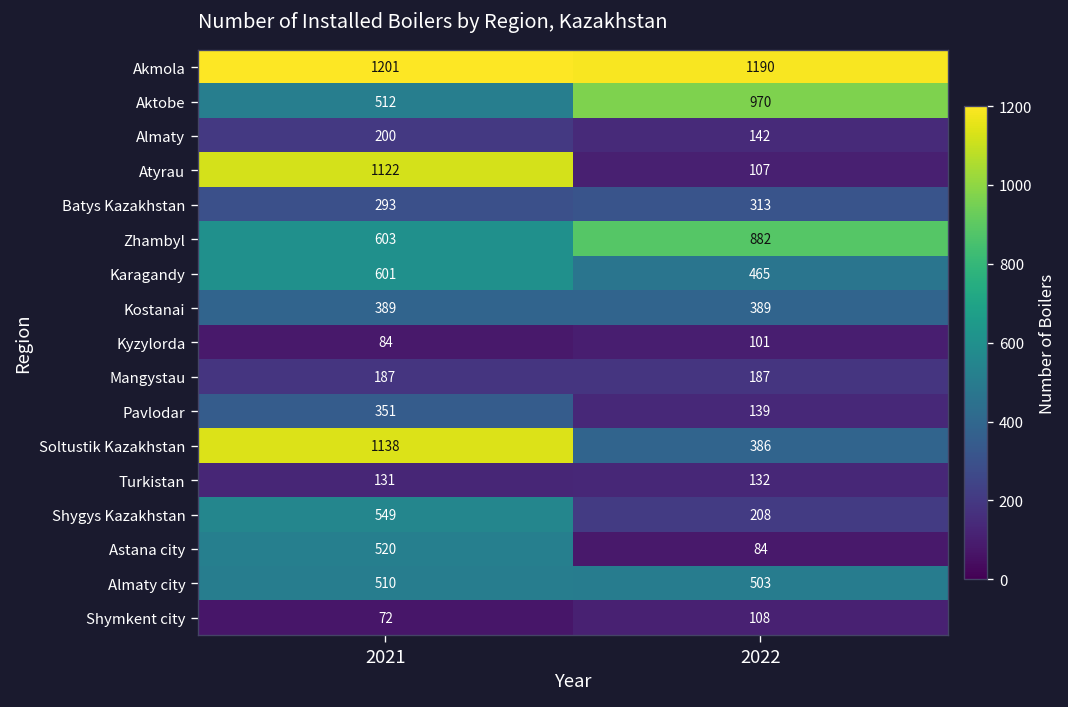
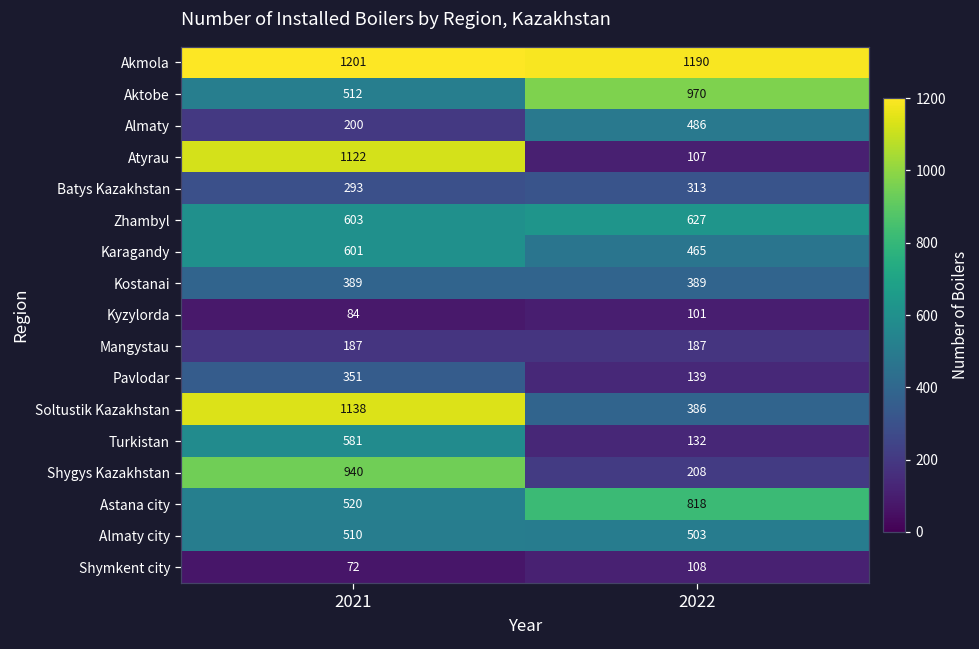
  {
    "Akmola": {
      "2021": 1201,
      "2022": 1190
    },
    "Aktobe": {
      "2021": 512,
      "2022": 970
    },
    "Almaty": {
      "2021": 200,
-     "2022": 142
+     "2022": 486
    },
    "Atyrau": {
      "2021": 1122,
      "2022": 107
    },
    "Batys Kazakhstan": {
      "2021": 293,
      "2022": 313
    },
    "Zhambyl": {
      "2021": 603,
-     "2022": 882
+     "2022": 627
    },
    "Karagandy": {
      "2021": 601,
      "2022": 465
    },
    "Kostanai": {
      "2021": 389,
      "2022": 389
    },
    "Kyzylorda": {
      "2021": 84,
      "2022": 101
    },
    "Mangystau": {
      "2021": 187,
      "2022": 187
    },
    "Pavlodar": {
      "2021": 351,
      "2022": 139
    },
    "Soltustik Kazakhstan": {
      "2021": 1138,
      "2022": 386
    },
    "Turkistan": {
-     "2021": 131,
+     "2021": 581,
      "2022": 132
    },
    "Shygys Kazakhstan": {
-     "2021": 549,
+     "2021": 940,
      "2022": 208
    },
    "Astana city": {
      "2021": 520,
-     "2022": 84
+     "2022": 818
    },
    "Almaty city": {
      "2021": 510,
      "2022": 503
    },
    "Shymkent city": {
      "2021": 72,
      "2022": 108
    }
  }
